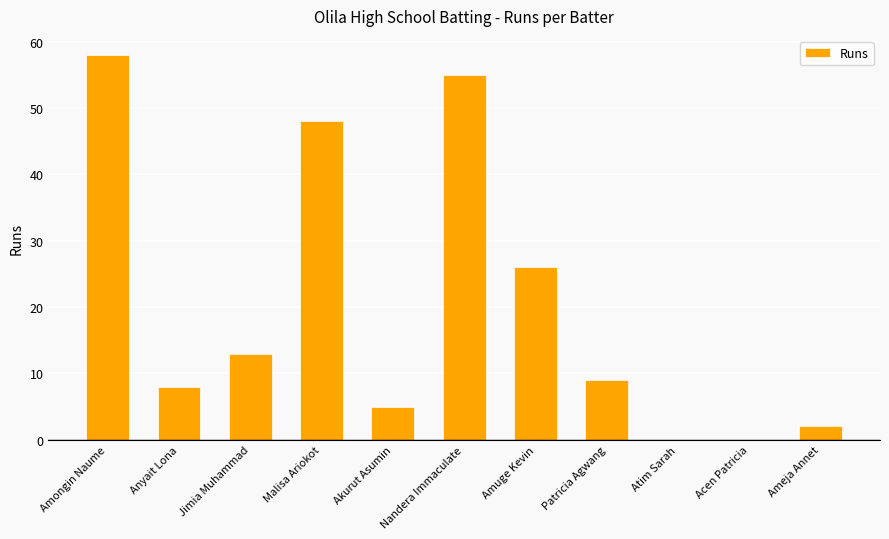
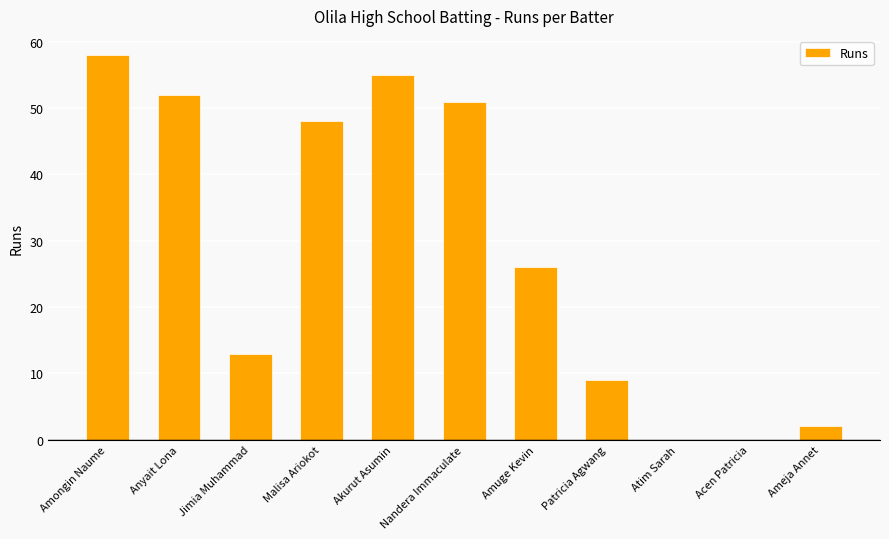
  {
    "Amongin Naume": 58,
-   "Anyait Lona": 8,
+   "Anyait Lona": 52,
    "Jimia Muhammad": 13,
    "Malisa Ariokot": 48,
-   "Akurut Asumin": 5,
-   "Nandera Immaculate": 55,
+   "Akurut Asumin": 55,
+   "Nandera Immaculate": 51,
    "Amuge Kevin": 26,
    "Patricia Agwang": 9,
    "Atim Sarah": 0,
    "Acen Patricia": 0,
    "Ameja Annet": 2
  }
